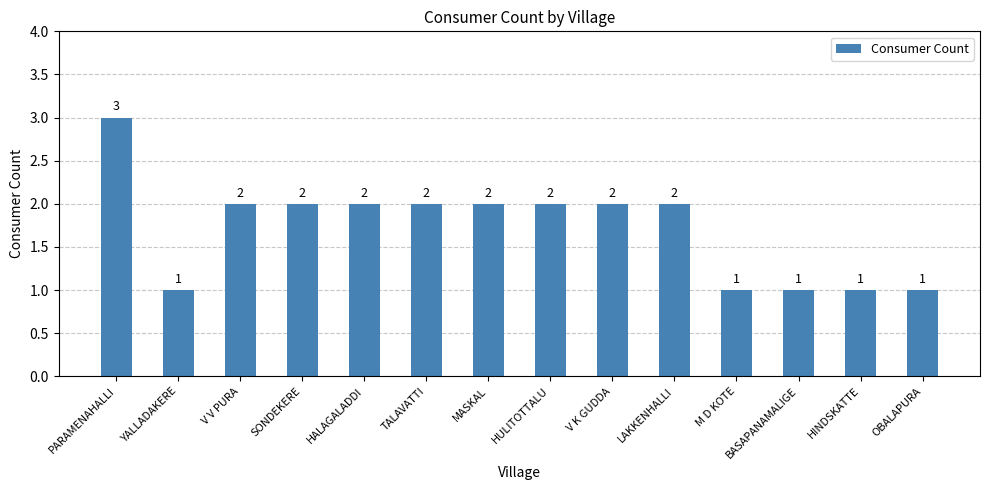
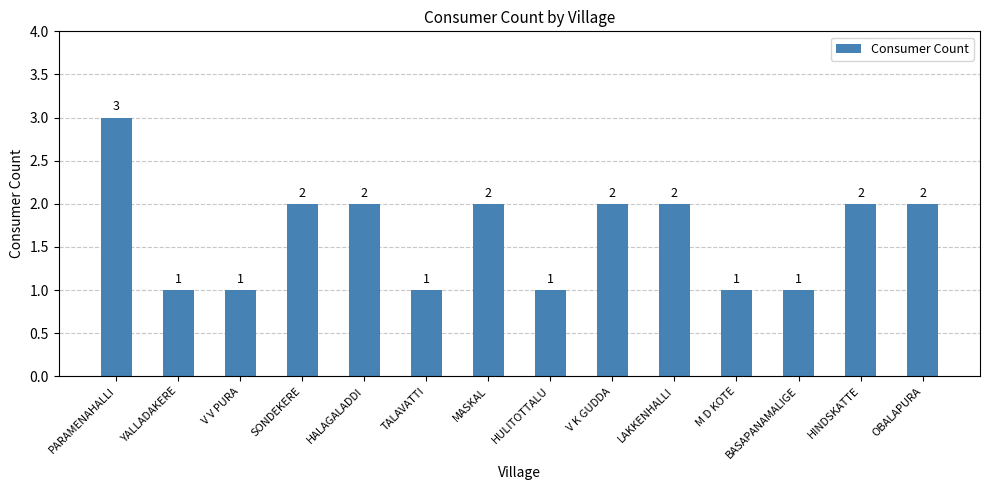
  {
    "PARAMENAHALLI": 3,
    "YALLADAKERE": 1,
-   "V V PURA": 2,
+   "V V PURA": 1,
    "SONDEKERE": 2,
    "HALAGALADDI": 2,
-   "TALAVATTI": 2,
+   "TALAVATTI": 1,
    "MASKAL": 2,
-   "HULITOTTALU": 2,
+   "HULITOTTALU": 1,
    "V K GUDDA": 2,
    "LAKKENHALLI": 2,
    "M D KOTE": 1,
    "BASAPANAMALIGE": 1,
-   "HINDSKATTE": 1,
-   "OBALAPURA": 1
+   "HINDSKATTE": 2,
+   "OBALAPURA": 2
  }
